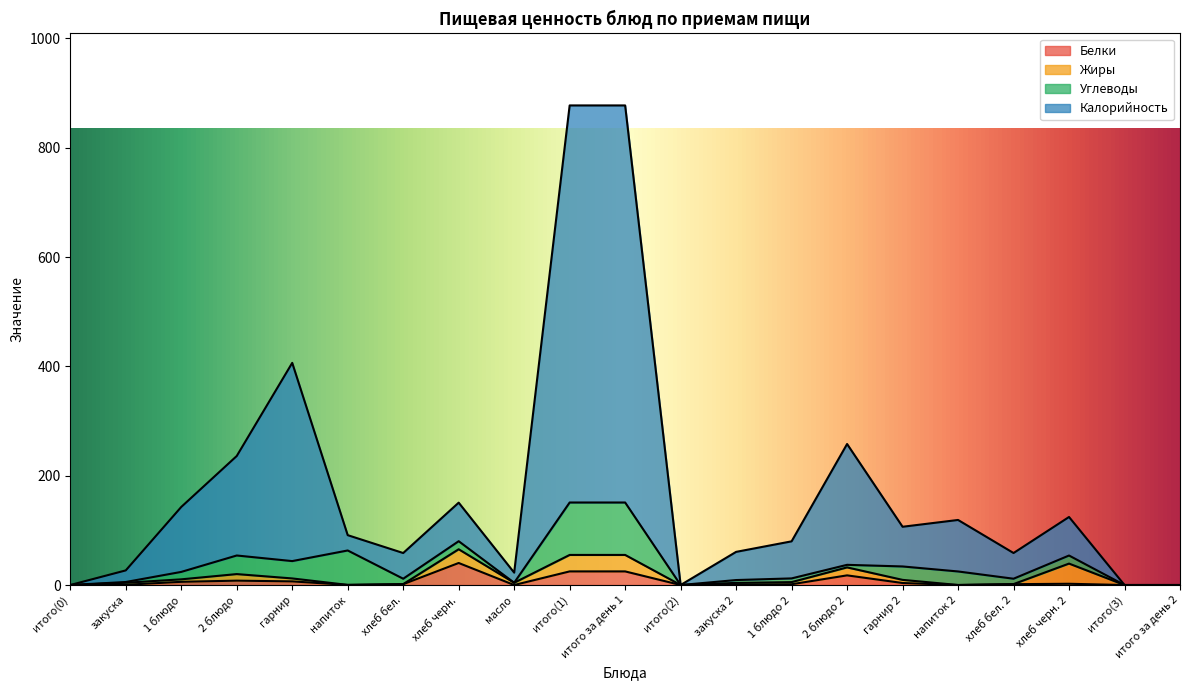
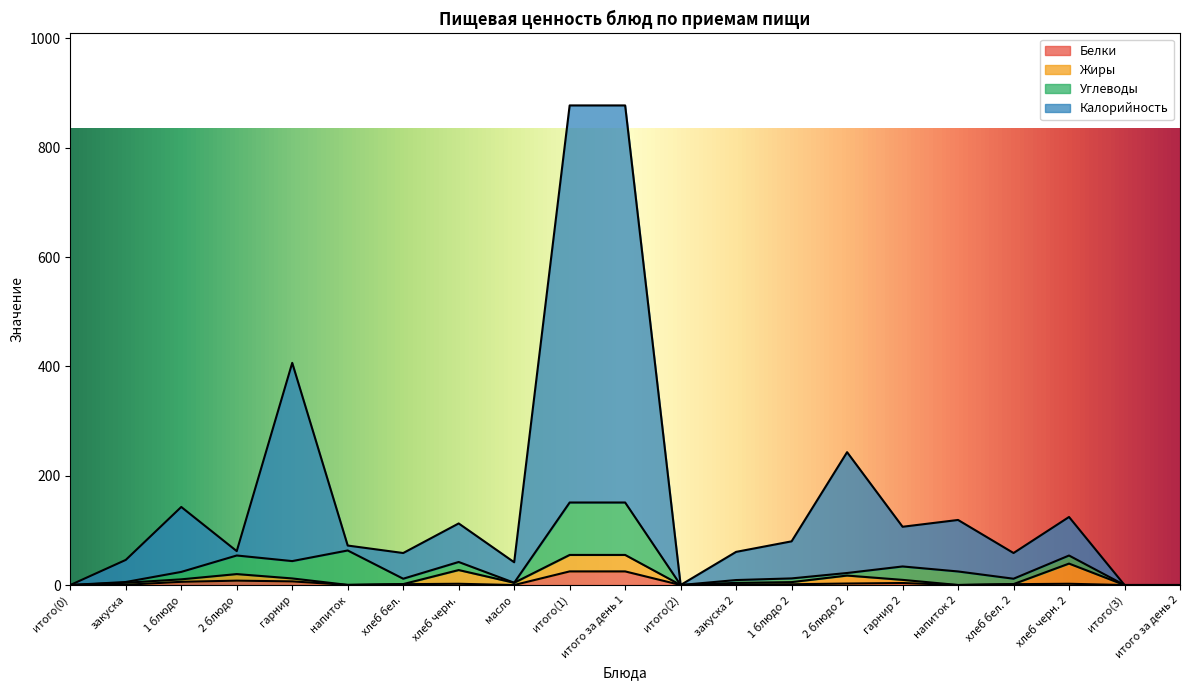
  {
    "Белки": {
      "2 блюдо": 10,
      "гарнир": 10,
-     "хлеб черн.": 40,
+     "хлеб черн.": 0,
      "итого(1)": 20,
      "итого за день 1": 20,
-     "2 блюдо 2": 20,
+     "2 блюдо 2": 0,
      "гарнир 2": 0,
      "хлеб черн. 2": 0
    },
    "Жиры": {
      "2 блюдо": 10,
      "гарнир": 10,
      "хлеб черн.": 30,
      "итого(1)": 30,
      "итого за день 1": 30,
      "2 блюдо 2": 10,
      "гарнир 2": 10,
      "хлеб черн. 2": 40
    },
    "Углеводы": {
      "1 блюдо": 10,
      "2 блюдо": 30,
      "гарнир": 30,
      "напиток": 60,
      "хлеб бел.": 10,
      "хлеб черн.": 10,
      "итого(1)": 100,
      "итого за день 1": 100,
      "закуска 2": 10,
      "1 блюдо 2": 10,
      "2 блюдо 2": 0,
      "гарнир 2": 20,
      "напиток 2": 20,
      "хлеб бел. 2": 10,
      "хлеб черн. 2": 10
    },
    "Калорийность": {
-     "закуска": 20,
+     "закуска": 40,
      "1 блюдо": 120,
-     "2 блюдо": 180,
+     "2 блюдо": 10,
      "гарнир": 360,
-     "напиток": 30,
+     "напиток": 10,
      "хлеб бел.": 50,
      "хлеб черн.": 70,
-     "масло": 20,
+     "масло": 40,
      "итого(1)": 730,
      "итого за день 1": 730,
      "закуска 2": 50,
      "1 блюдо 2": 70,
      "2 блюдо 2": 220,
      "гарнир 2": 70,
      "напиток 2": 90,
      "хлеб бел. 2": 50,
      "хлеб черн. 2": 70
    }
  }
